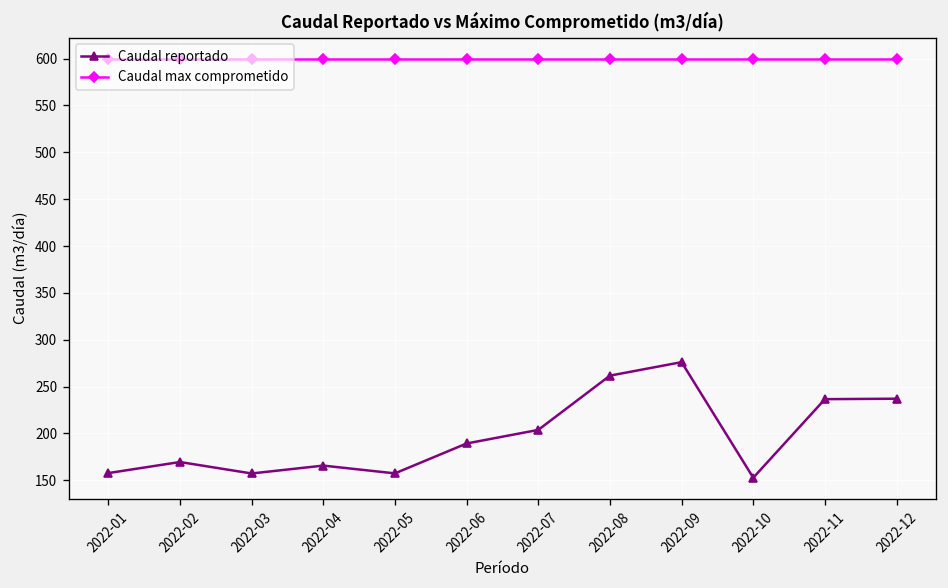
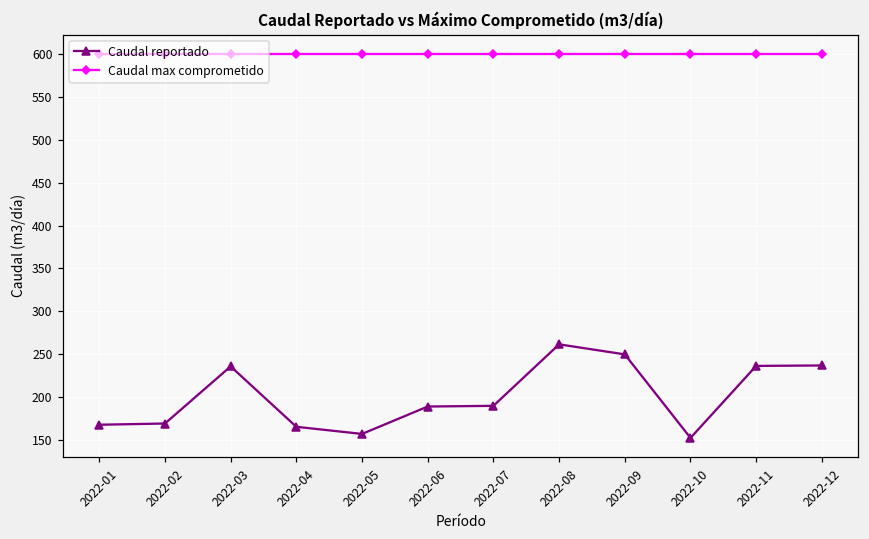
  {
    "Caudal reportado": {
-     "2022-01": 160,
+     "2022-01": 170,
      "2022-02": 170,
-     "2022-03": 160,
+     "2022-03": 240,
      "2022-04": 170,
      "2022-05": 160,
      "2022-06": 190,
-     "2022-07": 200,
+     "2022-07": 190,
      "2022-08": 260,
-     "2022-09": 280,
+     "2022-09": 250,
      "2022-10": 150,
      "2022-11": 240,
      "2022-12": 240
    },
    "Caudal max comprometido": {
      "2022-04": 600,
      "2022-05": 600,
      "2022-06": 600,
      "2022-07": 600,
      "2022-08": 600,
      "2022-09": 600,
      "2022-10": 600,
      "2022-11": 600,
      "2022-12": 600
    }
  }
